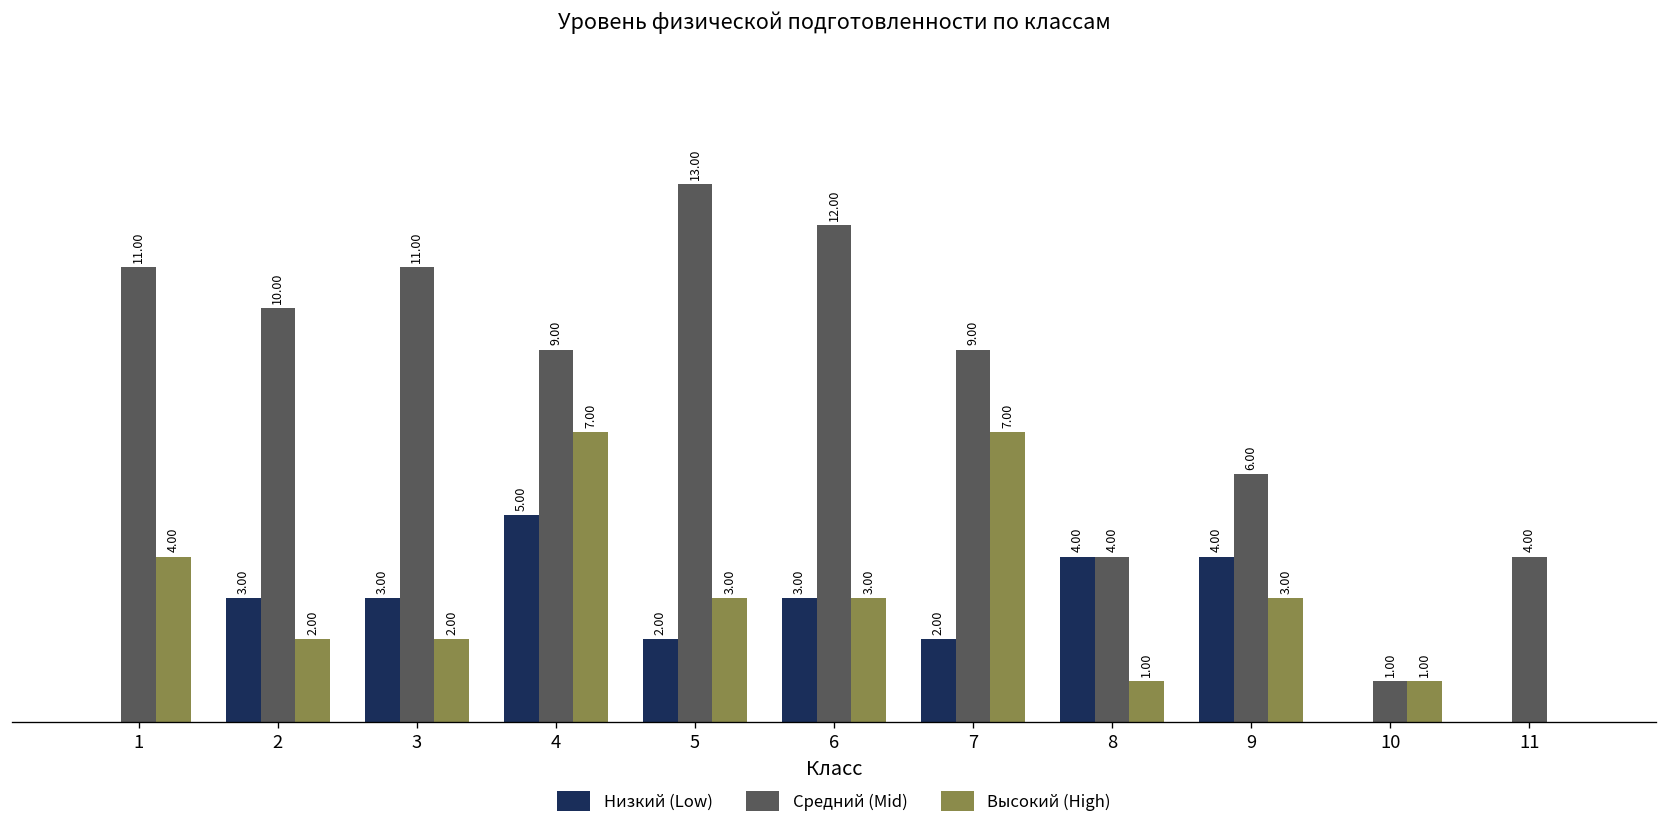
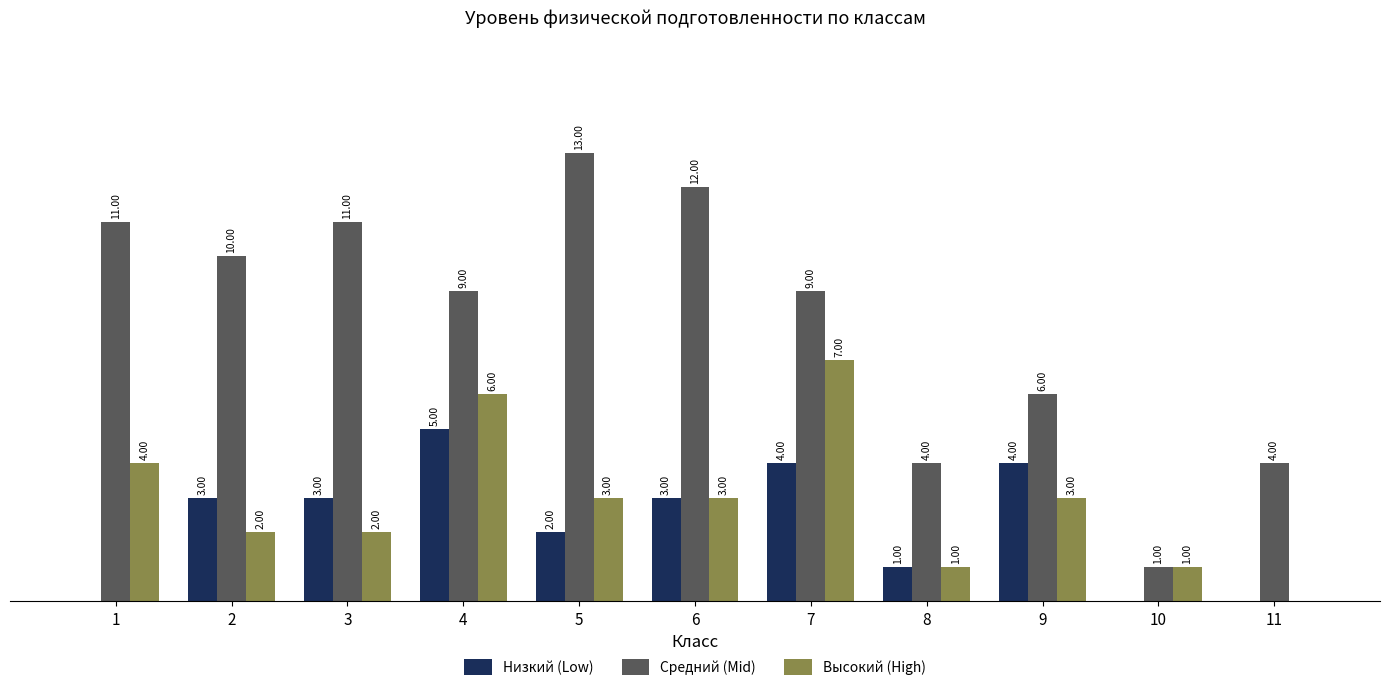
  {
    "Низкий (Low)": {
      "2": 3.00,
      "3": 3.00,
      "4": 5.00,
      "5": 2.00,
      "6": 3.00,
-     "7": 2.00,
-     "8": 4.00,
+     "7": 4.00,
+     "8": 1.00,
      "9": 4.00
    },
    "Средний (Mid)": {
      "1": 11.00,
      "2": 10.00,
      "3": 11.00,
      "4": 9.00,
      "5": 13.00,
      "6": 12.00,
      "7": 9.00,
      "8": 4.00,
      "9": 6.00,
      "10": 1.00,
      "11": 4.00
    },
    "Высокий (High)": {
      "1": 4.00,
      "2": 2.00,
      "3": 2.00,
-     "4": 7.00,
+     "4": 6.00,
      "5": 3.00,
      "6": 3.00,
      "7": 7.00,
      "8": 1.00,
      "9": 3.00,
      "10": 1.00
    }
  }
